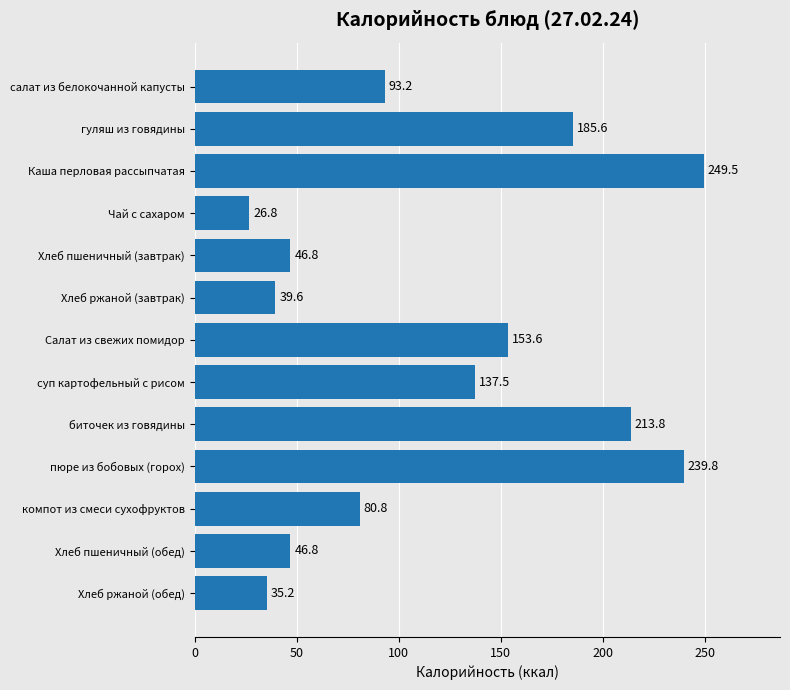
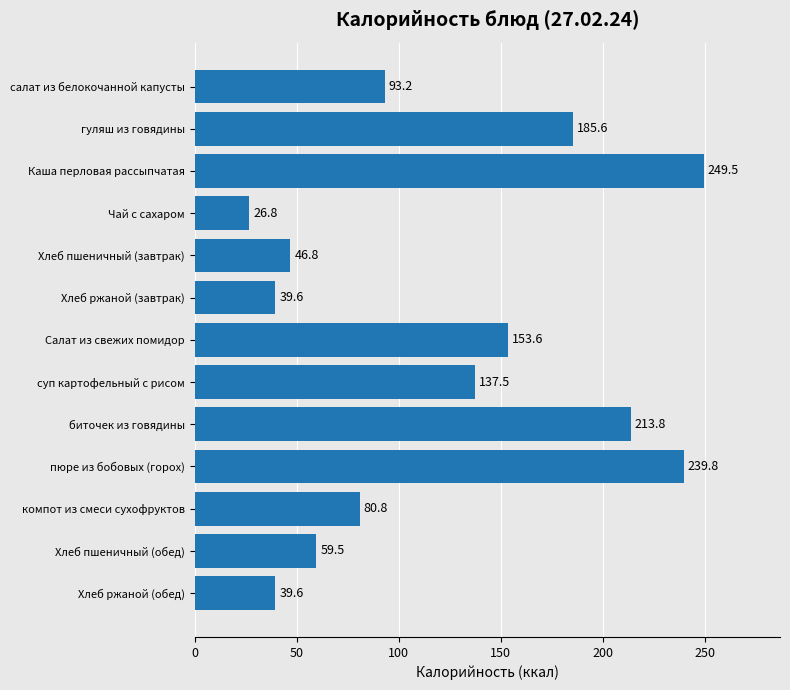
  {
    "салат из белокочанной капусты": 93.2,
    "гуляш из говядины": 185.6,
    "Каша перловая рассыпчатая": 249.5,
    "Чай с сахаром": 26.8,
    "Хлеб пшеничный (завтрак)": 46.8,
    "Хлеб ржаной (завтрак)": 39.6,
    "Салат из свежих помидор": 153.6,
    "суп картофельный с рисом": 137.5,
    "биточек из говядины": 213.8,
    "пюре из бобовых (горох)": 239.8,
    "компот из смеси сухофруктов": 80.8,
-   "Хлеб пшеничный (обед)": 46.8,
-   "Хлеб ржаной (обед)": 35.2
+   "Хлеб пшеничный (обед)": 59.5,
+   "Хлеб ржаной (обед)": 39.6
  }
